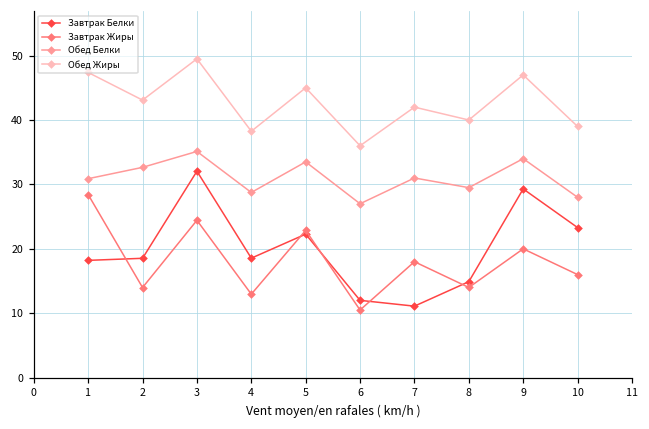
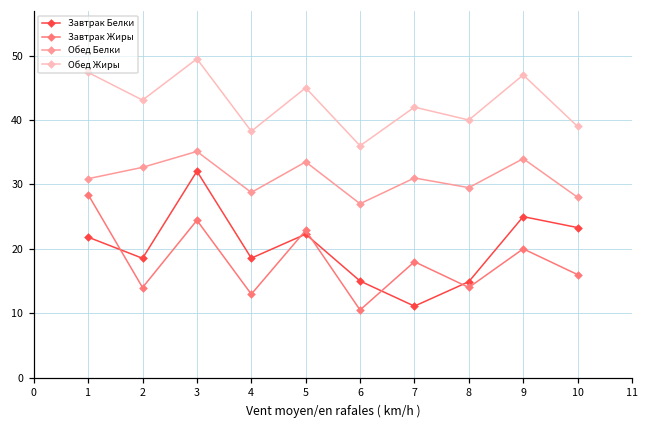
  {
    "Завтрак Белки": {
-     "1": 18,
+     "1": 22,
      "2": 19,
      "3": 32,
      "4": 19,
      "5": 22,
-     "6": 12,
+     "6": 15,
      "7": 11,
      "8": 15,
-     "9": 29,
+     "9": 25,
      "10": 23
    }
  }
